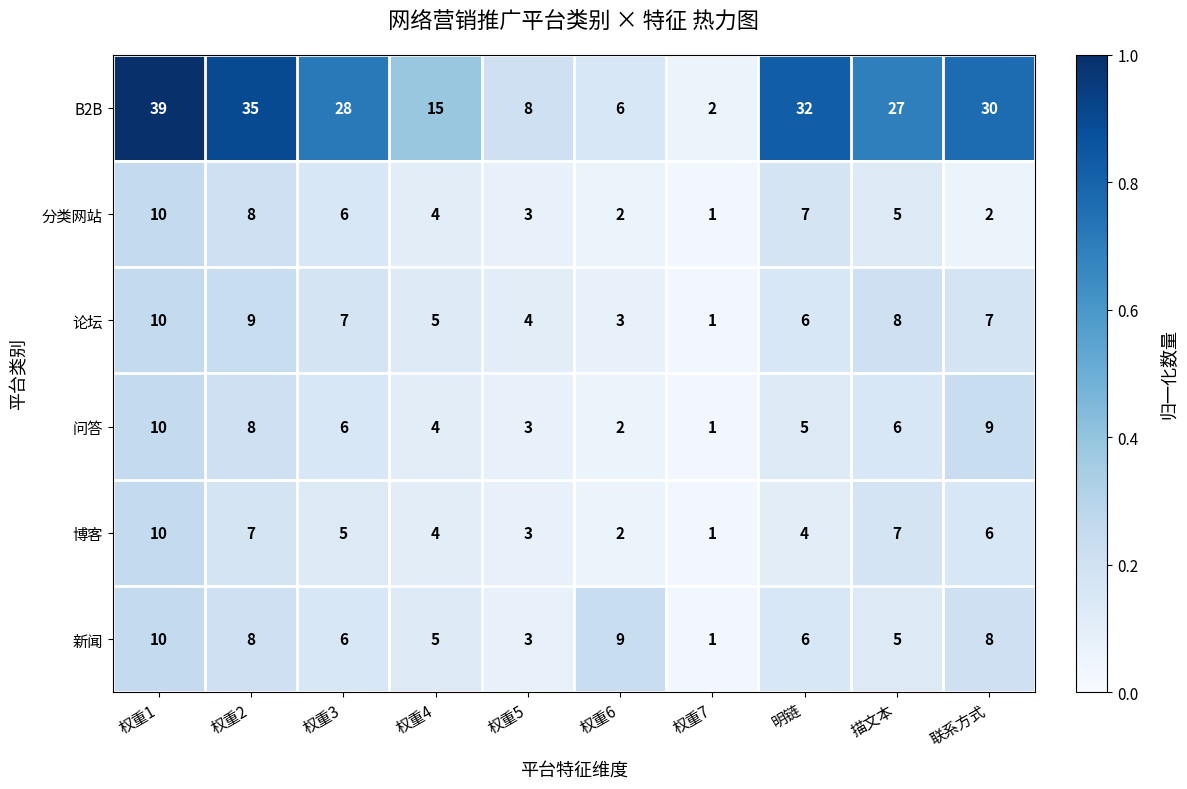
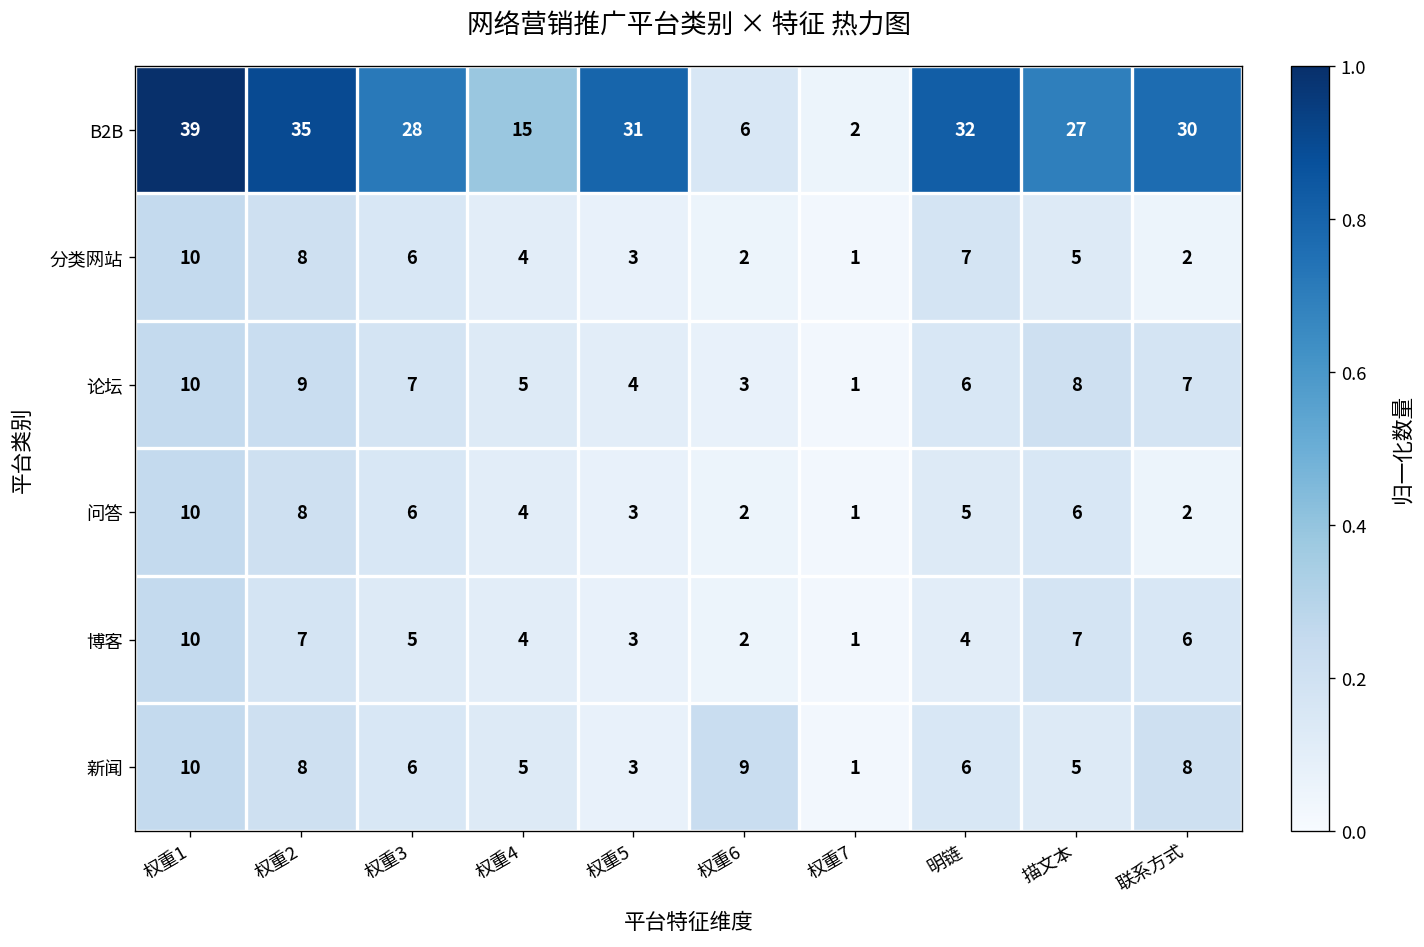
  {
    "B2B": {
      "权重1": 39,
      "权重2": 35,
      "权重3": 28,
      "权重4": 15,
-     "权重5": 8,
+     "权重5": 31,
      "权重6": 6,
      "权重7": 2,
      "明链": 32,
      "描文本": 27,
      "联系方式": 30
    },
    "分类网站": {
      "权重1": 10,
      "权重2": 8,
      "权重3": 6,
      "权重4": 4,
      "权重5": 3,
      "权重6": 2,
      "权重7": 1,
      "明链": 7,
      "描文本": 5,
      "联系方式": 2
    },
    "论坛": {
      "权重1": 10,
      "权重2": 9,
      "权重3": 7,
      "权重4": 5,
      "权重5": 4,
      "权重6": 3,
      "权重7": 1,
      "明链": 6,
      "描文本": 8,
      "联系方式": 7
    },
    "问答": {
      "权重1": 10,
      "权重2": 8,
      "权重3": 6,
      "权重4": 4,
      "权重5": 3,
      "权重6": 2,
      "权重7": 1,
      "明链": 5,
      "描文本": 6,
-     "联系方式": 9
+     "联系方式": 2
    },
    "博客": {
      "权重1": 10,
      "权重2": 7,
      "权重3": 5,
      "权重4": 4,
      "权重5": 3,
      "权重6": 2,
      "权重7": 1,
      "明链": 4,
      "描文本": 7,
      "联系方式": 6
    },
    "新闻": {
      "权重1": 10,
      "权重2": 8,
      "权重3": 6,
      "权重4": 5,
      "权重5": 3,
      "权重6": 9,
      "权重7": 1,
      "明链": 6,
      "描文本": 5,
      "联系方式": 8
    }
  }
